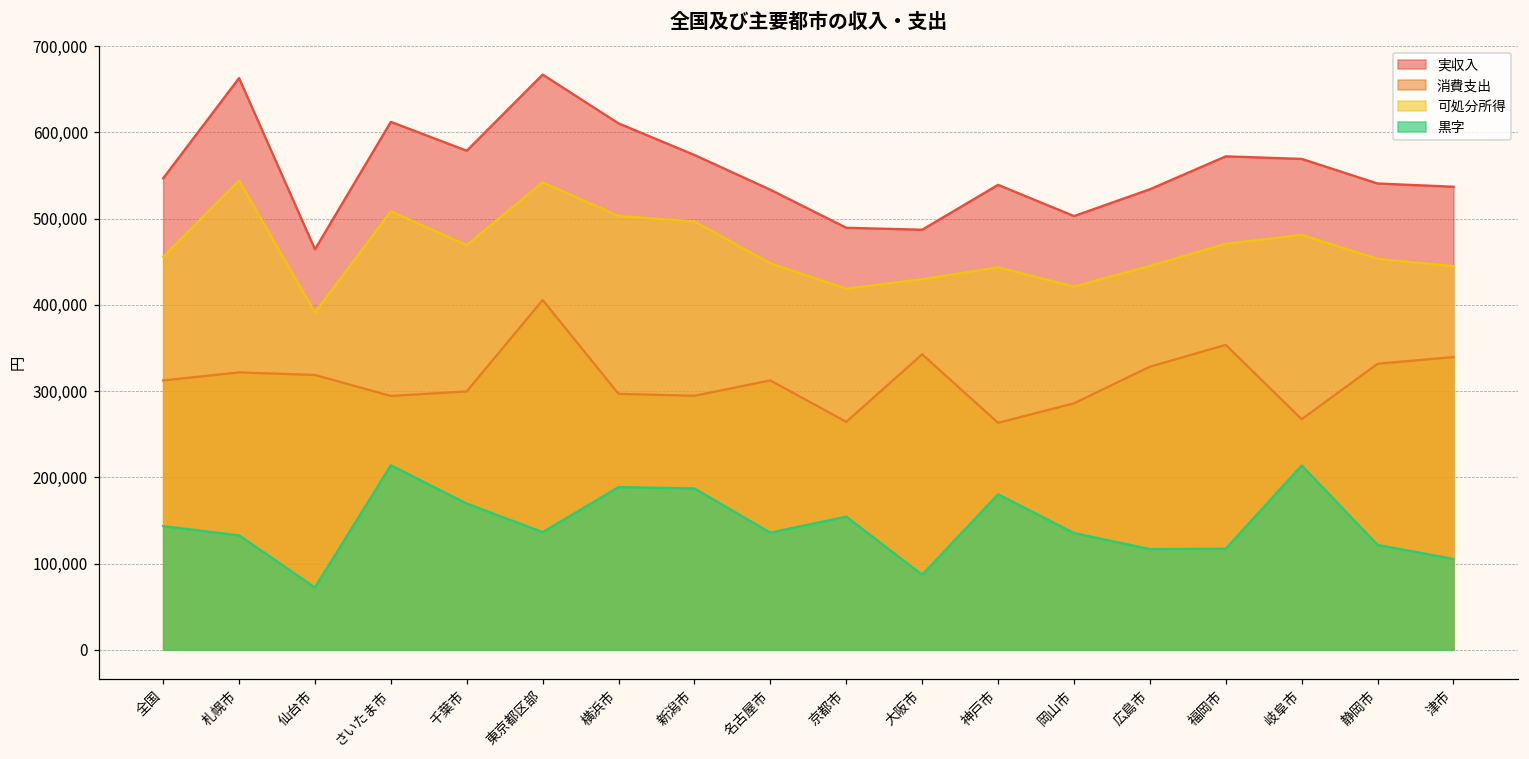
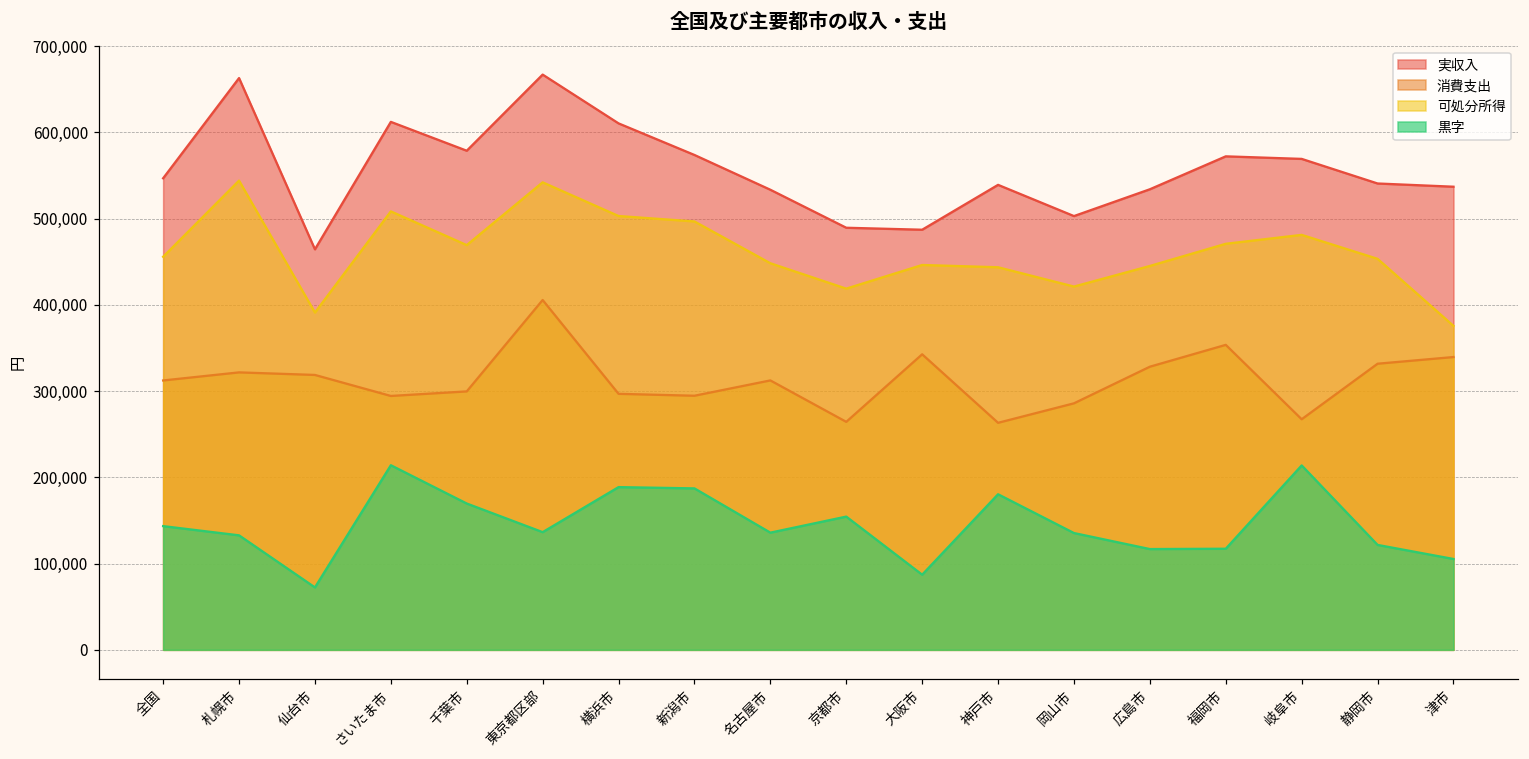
  {
    "可処分所得": {
      "全国": "460,000",
      "札幌市": "540,000",
      "仙台市": "390,000",
      "さいたま市": "510,000",
      "千葉市": "470,000",
      "東京都区部": "540,000",
      "横浜市": "500,000",
      "新潟市": "500,000",
      "名古屋市": "450,000",
      "京都市": "420,000",
-     "大阪市": "430,000",
+     "大阪市": "450,000",
      "神戸市": "440,000",
      "岡山市": "420,000",
      "広島市": "450,000",
      "福岡市": "470,000",
      "岐阜市": "480,000",
      "静岡市": "450,000",
-     "津市": "440,000"
+     "津市": "380,000"
    },
    "黒字": {
      "全国": "140,000",
      "札幌市": "130,000",
      "仙台市": "70,000",
      "さいたま市": "210,000",
      "千葉市": "170,000",
      "東京都区部": "140,000",
      "横浜市": "190,000",
      "新潟市": "190,000",
      "名古屋市": "140,000",
      "京都市": "150,000",
      "大阪市": "90,000",
      "神戸市": "180,000",
      "岡山市": "140,000",
      "広島市": "120,000",
      "福岡市": "120,000",
      "岐阜市": "210,000",
      "静岡市": "120,000",
      "津市": "110,000"
    }
  }
